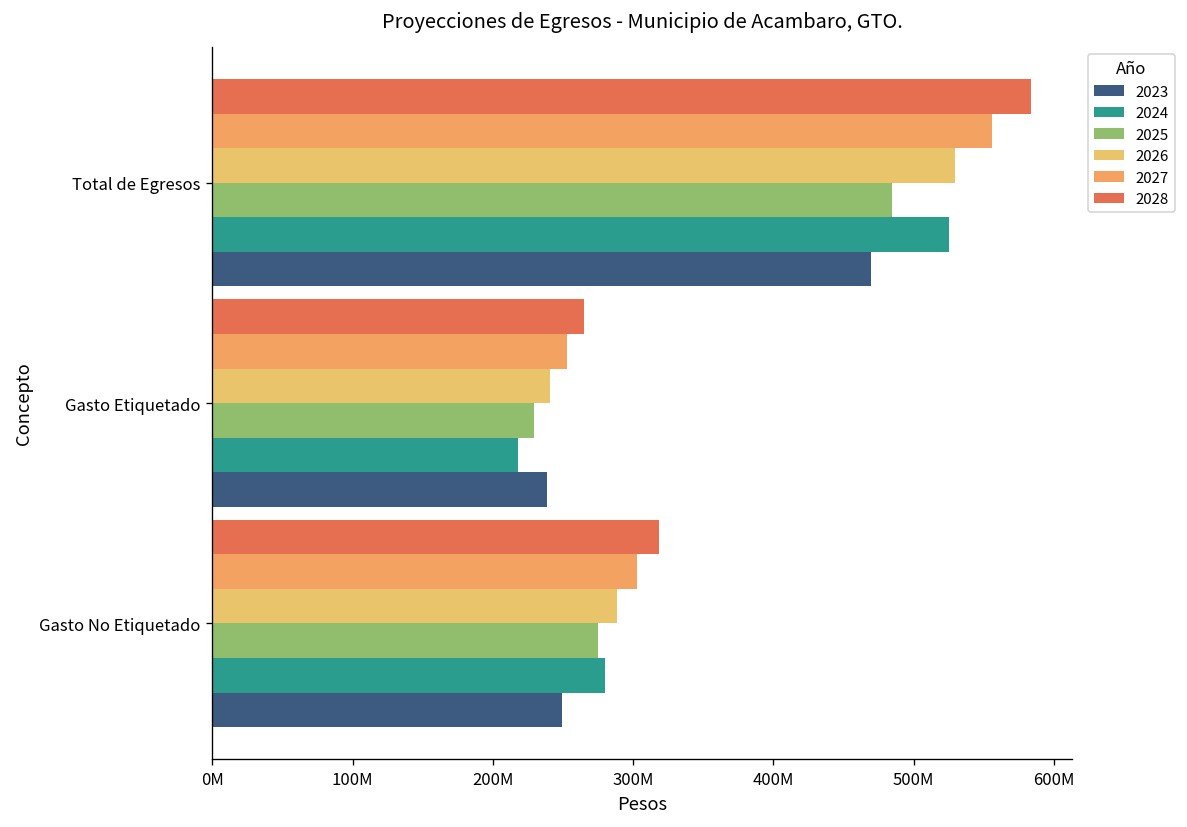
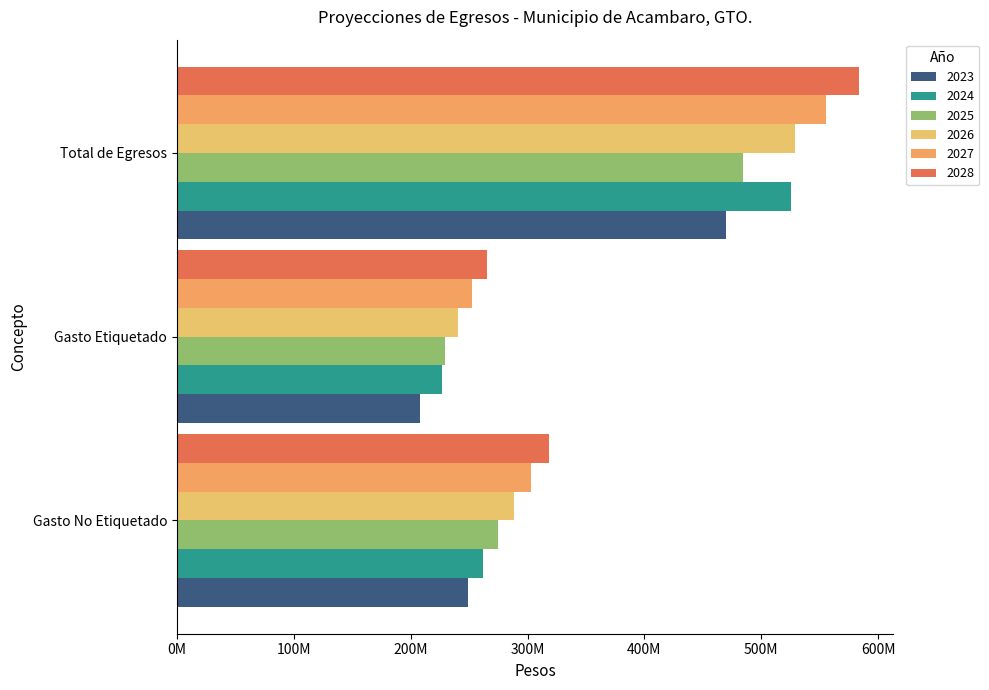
  {
    "2023": {
      "Total de Egresos": 470000000,
-     "Gasto Etiquetado": 239000000,
+     "Gasto Etiquetado": 208000000,
      "Gasto No Etiquetado": 249000000
    },
    "2024": {
      "Total de Egresos": 526000000,
-     "Gasto Etiquetado": 218000000,
-     "Gasto No Etiquetado": 280000000
+     "Gasto Etiquetado": 227000000,
+     "Gasto No Etiquetado": 262000000
    },
    "2025": {
      "Total de Egresos": 485000000,
      "Gasto Etiquetado": 229000000,
      "Gasto No Etiquetado": 275000000
    }
  }
